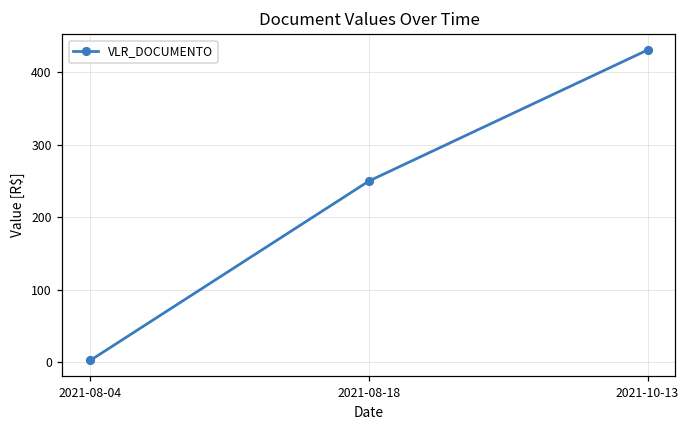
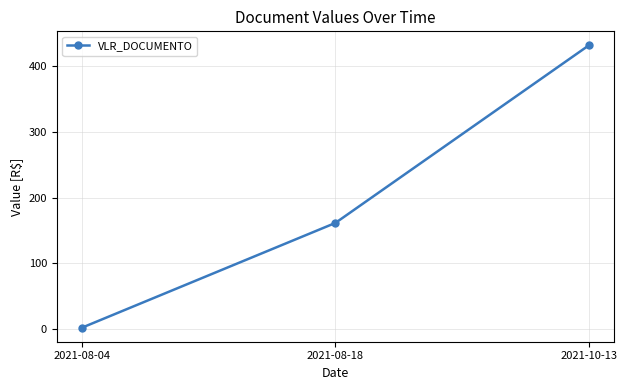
  {
    "2021-08-04": 0,
-   "2021-08-18": 250,
+   "2021-08-18": 160,
    "2021-10-13": 430
  }
